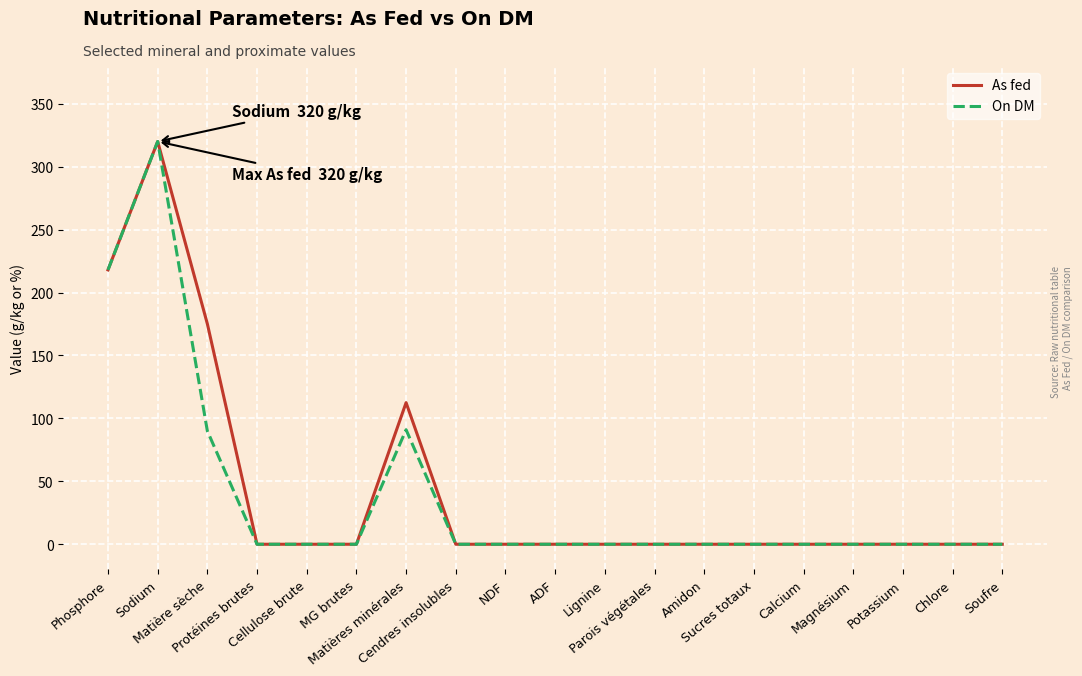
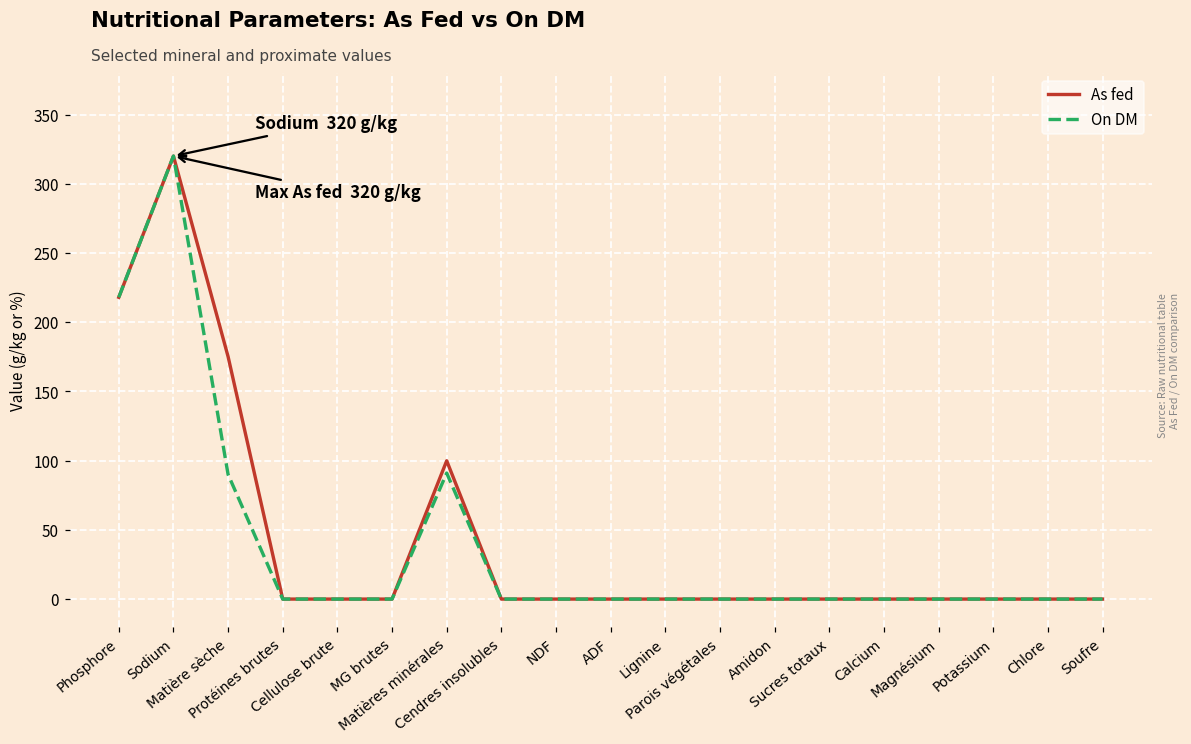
  {
    "As fed": {
      "Matière sèche": 175,
-     "Matières minérales": 113
+     "Matières minérales": 100
    },
    "On DM": {
      "Matière sèche": 90,
      "Matières minérales": 91
    }
  }
